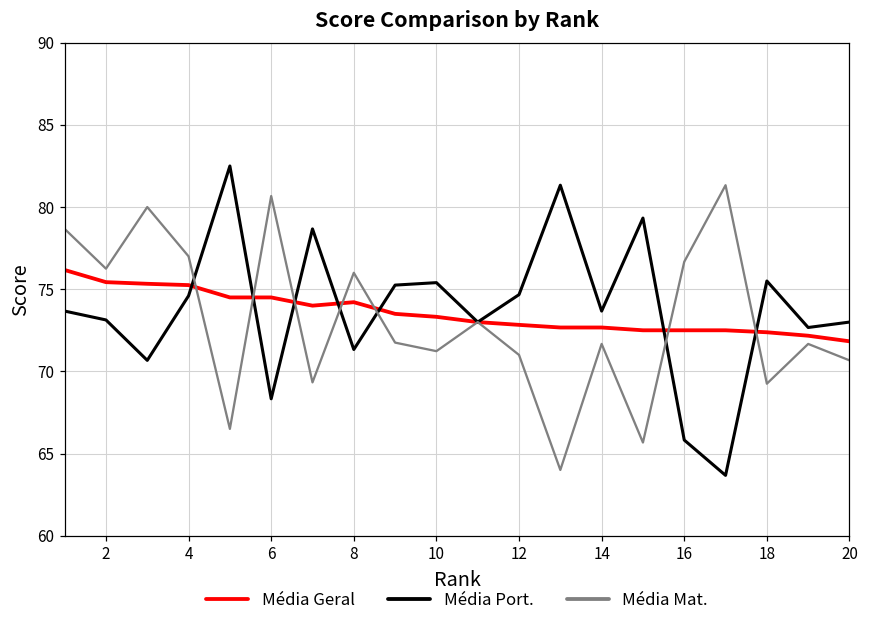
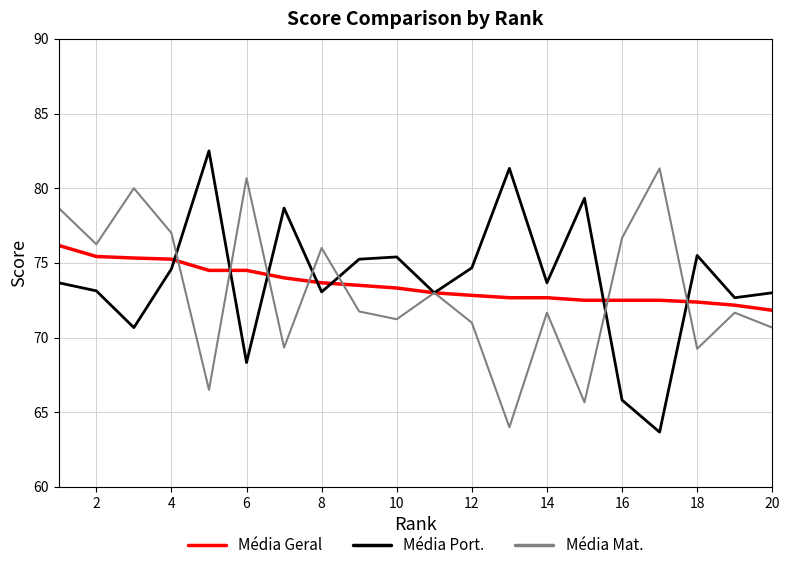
  {
    "Média Geral": {
      "2": 75.4,
      "4": 75.3,
      "6": 74.5,
-     "8": 74.2,
+     "8": 73.7,
      "10": 73.3,
      "12": 72.8,
      "14": 72.7,
      "16": 72.5,
      "18": 72.4,
      "20": 71.8
    },
    "Média Port.": {
      "2": 73.1,
      "4": 74.6,
      "6": 68.3,
-     "8": 71.3,
+     "8": 73.1,
      "10": 75.4,
      "12": 74.7,
      "14": 73.7,
      "16": 65.8,
      "18": 75.5,
      "20": 73.0
    },
    "Média Mat.": {
      "2": 76.3,
      "4": 77.0,
      "6": 80.7,
      "8": 76.0,
      "10": 71.2,
      "12": 71.0,
      "14": 71.7,
      "16": 76.7,
      "18": 69.3,
      "20": 70.7
    }
  }
